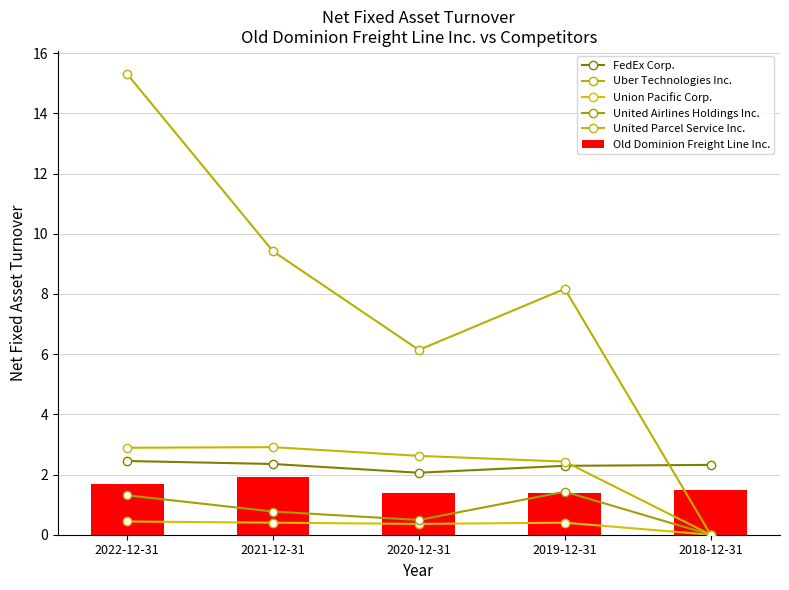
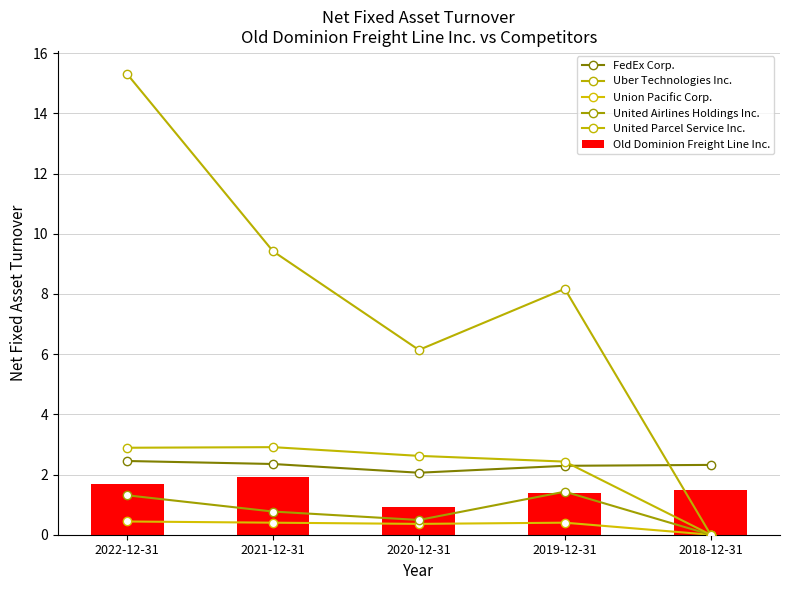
  {
    "Old Dominion Freight Line Inc.": {
      "2022-12-31": 1.7,
      "2021-12-31": 1.9,
-     "2020-12-31": 1.4,
+     "2020-12-31": 0.9,
      "2019-12-31": 1.4,
      "2018-12-31": 1.5
    }
  }
